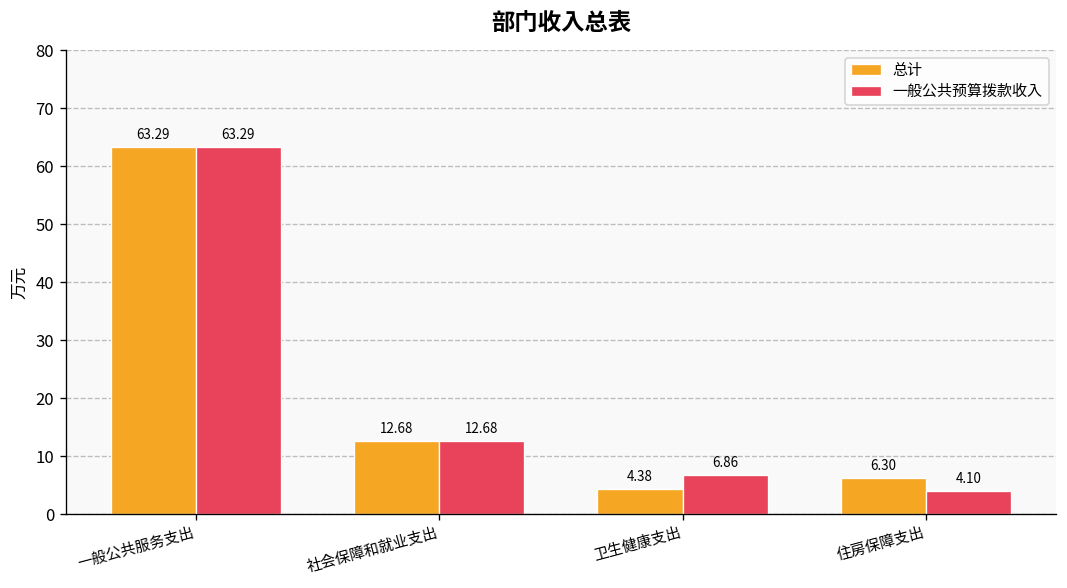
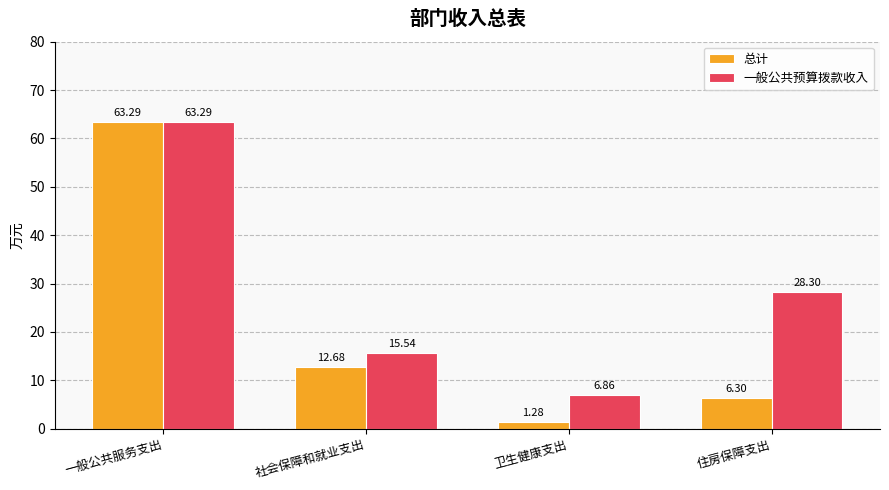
  {
    "总计": {
      "一般公共服务支出": 63.29,
      "社会保障和就业支出": 12.68,
-     "卫生健康支出": 4.38,
+     "卫生健康支出": 1.28,
      "住房保障支出": 6.30
    },
    "一般公共预算拨款收入": {
      "一般公共服务支出": 63.29,
-     "社会保障和就业支出": 12.68,
+     "社会保障和就业支出": 15.54,
      "卫生健康支出": 6.86,
-     "住房保障支出": 4.10
+     "住房保障支出": 28.30
    }
  }
